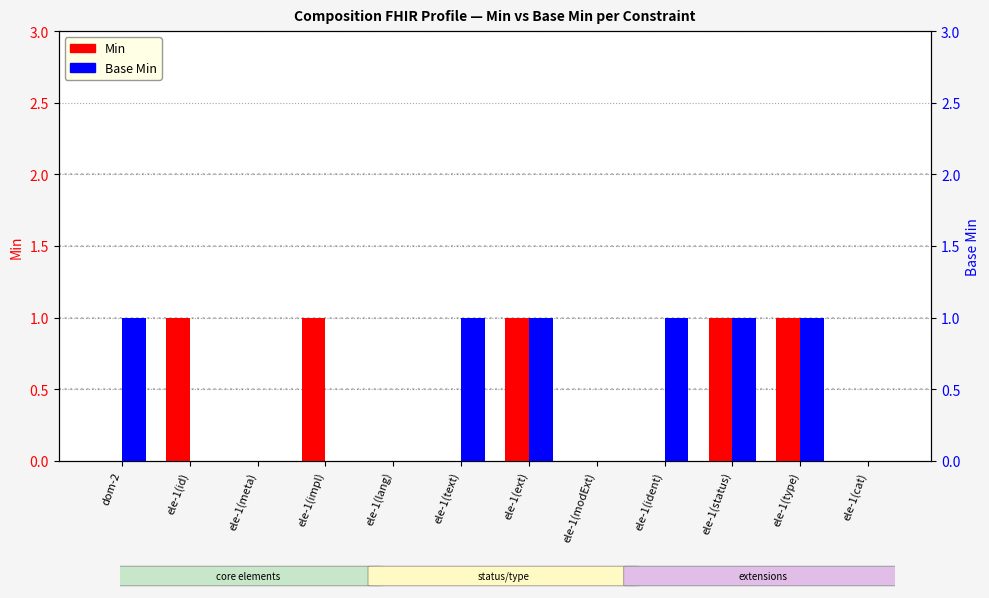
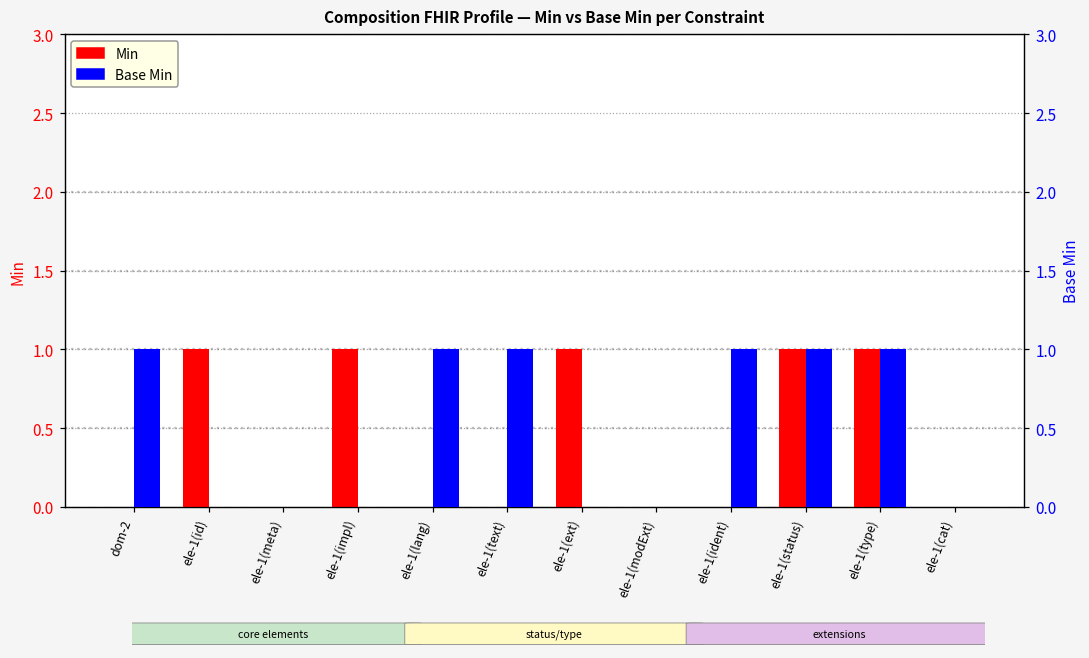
  {
    "Min": {
      "dom-2": 0.00,
      "ele-1(id)": 1.00,
      "ele-1(meta)": 0.00,
      "ele-1(impl)": 1.00,
      "ele-1(lang)": 0.00,
      "ele-1(text)": 0.00,
      "ele-1(ext)": 1.00,
      "ele-1(modExt)": 0.00,
      "ele-1(ident)": 0.00,
      "ele-1(status)": 1.00,
      "ele-1(type)": 1.00,
      "ele-1(cat)": 0.00
    },
    "Base Min": {
      "dom-2": 1,
      "ele-1(id)": 0,
      "ele-1(meta)": 0,
      "ele-1(impl)": 0,
-     "ele-1(lang)": 0,
+     "ele-1(lang)": 1,
      "ele-1(text)": 1,
-     "ele-1(ext)": 1,
+     "ele-1(ext)": 0,
      "ele-1(modExt)": 0,
      "ele-1(ident)": 1,
      "ele-1(status)": 1,
      "ele-1(type)": 1,
      "ele-1(cat)": 0
    }
  }
